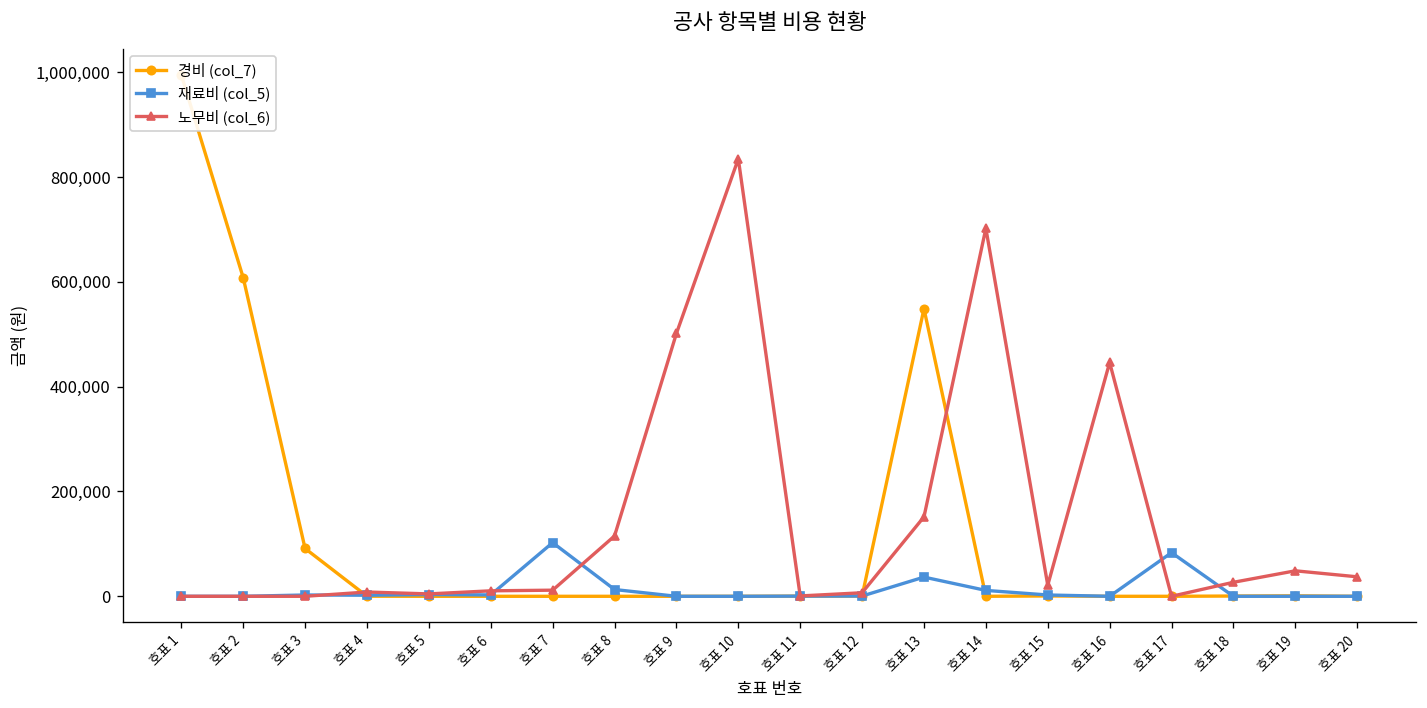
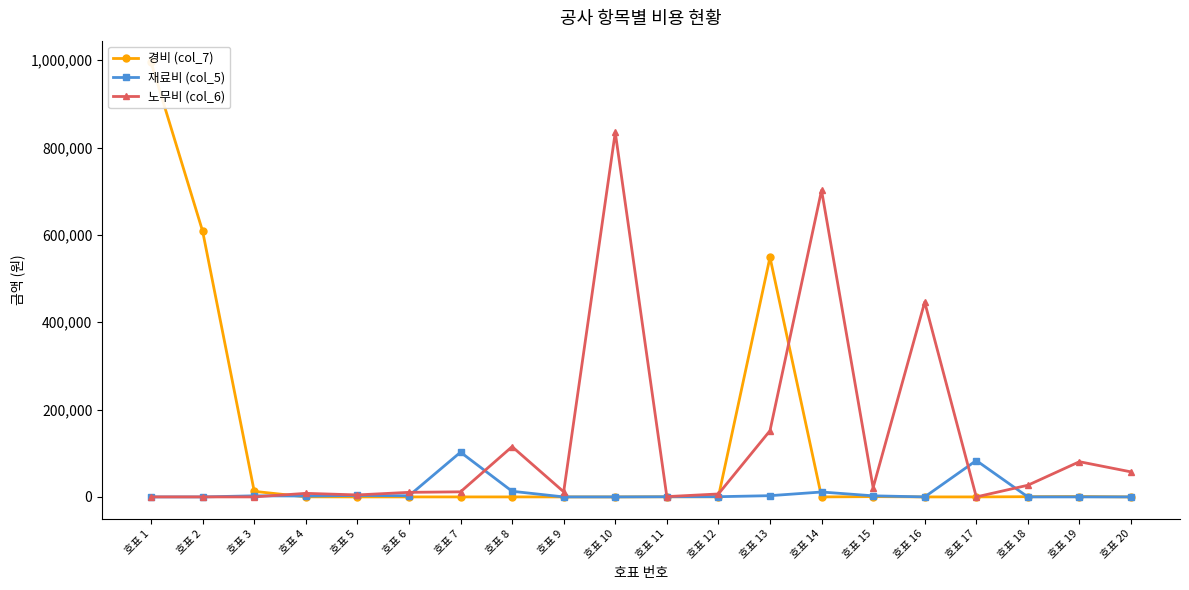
  {
    "경비 (col_7)": {
      "호표 2": "610,000",
-     "호표 3": "90,000",
+     "호표 3": "10,000",
      "호표 7": "0",
      "호표 8": "0",
      "호표 13": "550,000",
      "호표 14": "0"
    },
    "재료비 (col_5)": {
      "호표 7": "100,000",
      "호표 8": "10,000",
-     "호표 13": "40,000",
+     "호표 13": "0",
      "호표 14": "10,000",
      "호표 17": "80,000"
    },
    "노무비 (col_6)": {
      "호표 4": "10,000",
      "호표 6": "10,000",
      "호표 7": "10,000",
      "호표 8": "120,000",
-     "호표 9": "500,000",
+     "호표 9": "10,000",
      "호표 10": "830,000",
      "호표 12": "10,000",
      "호표 13": "150,000",
      "호표 14": "700,000",
      "호표 15": "20,000",
      "호표 16": "450,000",
      "호표 18": "30,000",
-     "호표 19": "50,000",
-     "호표 20": "40,000"
+     "호표 19": "80,000",
+     "호표 20": "60,000"
    }
  }
